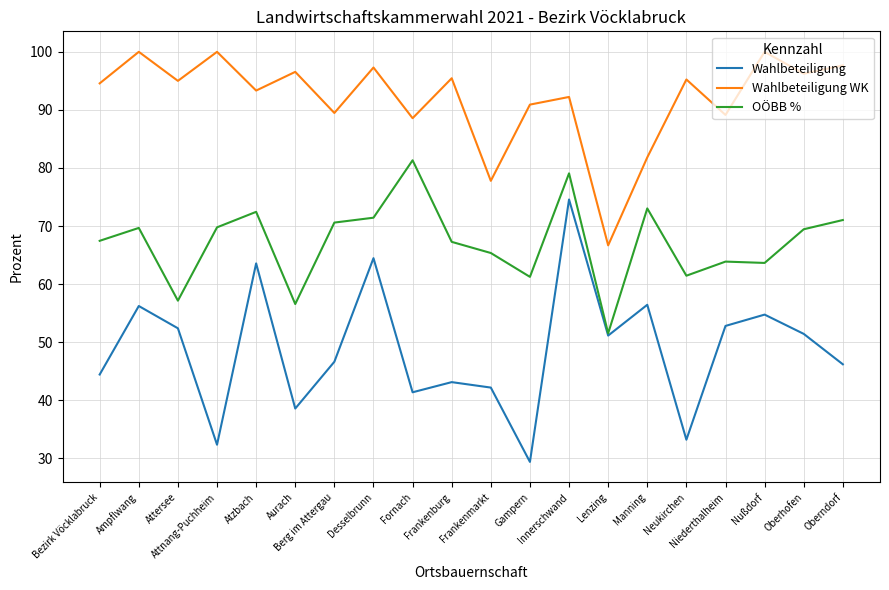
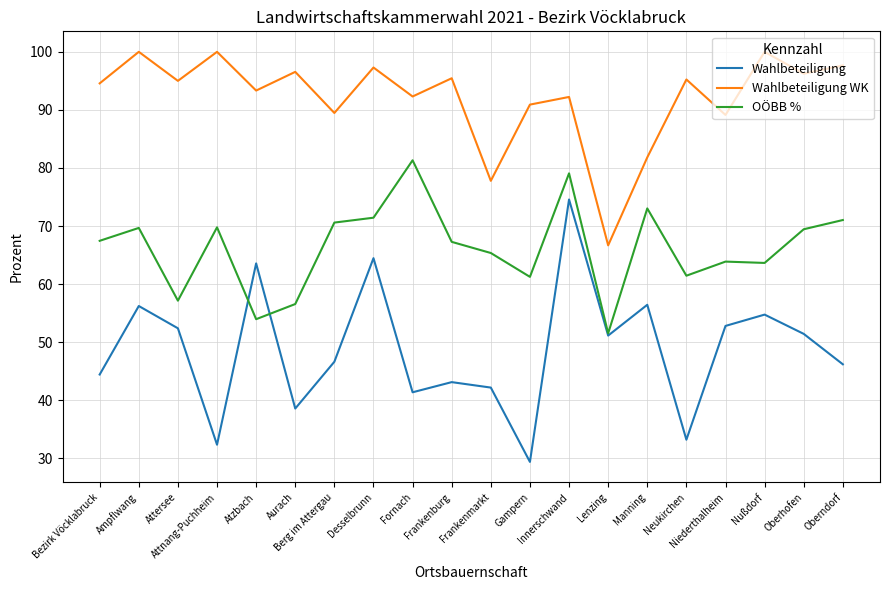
  {
    "Wahlbeteiligung": {
      "Bezirk Vöcklabruck": 44,
      "Ampflwang": 56,
      "Attersee": 52,
      "Attnang-Puchheim": 32,
      "Atzbach": 64,
      "Aurach": 39,
      "Berg im Attergau": 47,
      "Desselbrunn": 64,
      "Fornach": 41,
      "Frankenburg": 43,
      "Frankenmarkt": 42,
      "Gampern": 29,
      "Innerschwand": 75,
      "Manning": 56,
      "Neukirchen": 33,
      "Niederthalheim": 53,
      "Nußdorf": 55,
      "Oberhofen": 51,
      "Oberndorf": 46
    },
    "Wahlbeteiligung WK": {
      "Bezirk Vöcklabruck": 95,
      "Ampflwang": 100,
      "Attersee": 95,
      "Attnang-Puchheim": 100,
      "Atzbach": 93,
      "Aurach": 97,
      "Berg im Attergau": 89,
      "Desselbrunn": 97,
-     "Fornach": 89,
+     "Fornach": 92,
      "Frankenburg": 95,
      "Frankenmarkt": 78,
      "Gampern": 91,
      "Innerschwand": 92,
      "Lenzing": 67,
      "Manning": 82,
      "Neukirchen": 95
    },
    "OÖBB %": {
      "Bezirk Vöcklabruck": 67,
      "Ampflwang": 70,
      "Attersee": 57,
      "Attnang-Puchheim": 70,
-     "Atzbach": 72,
+     "Atzbach": 54,
      "Aurach": 57,
      "Berg im Attergau": 71,
      "Desselbrunn": 71,
      "Fornach": 81,
      "Frankenburg": 67,
      "Frankenmarkt": 65,
      "Gampern": 61,
      "Innerschwand": 79,
      "Manning": 73,
      "Neukirchen": 61,
      "Niederthalheim": 64,
      "Nußdorf": 64,
      "Oberhofen": 69,
      "Oberndorf": 71
    }
  }
